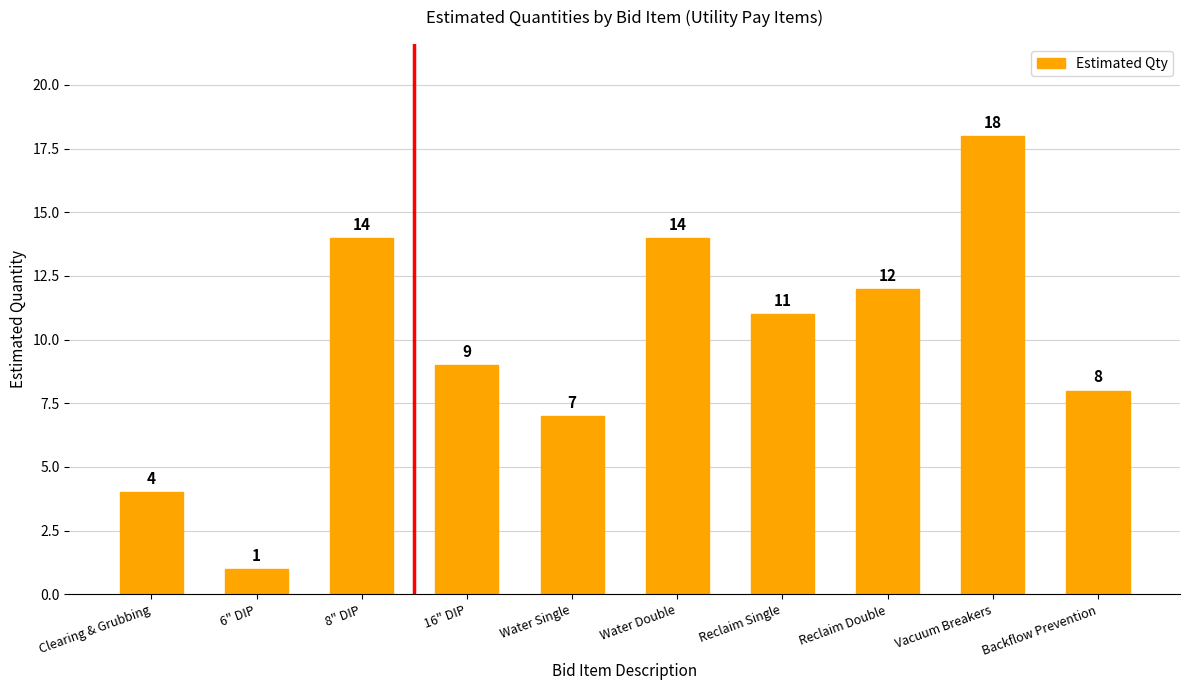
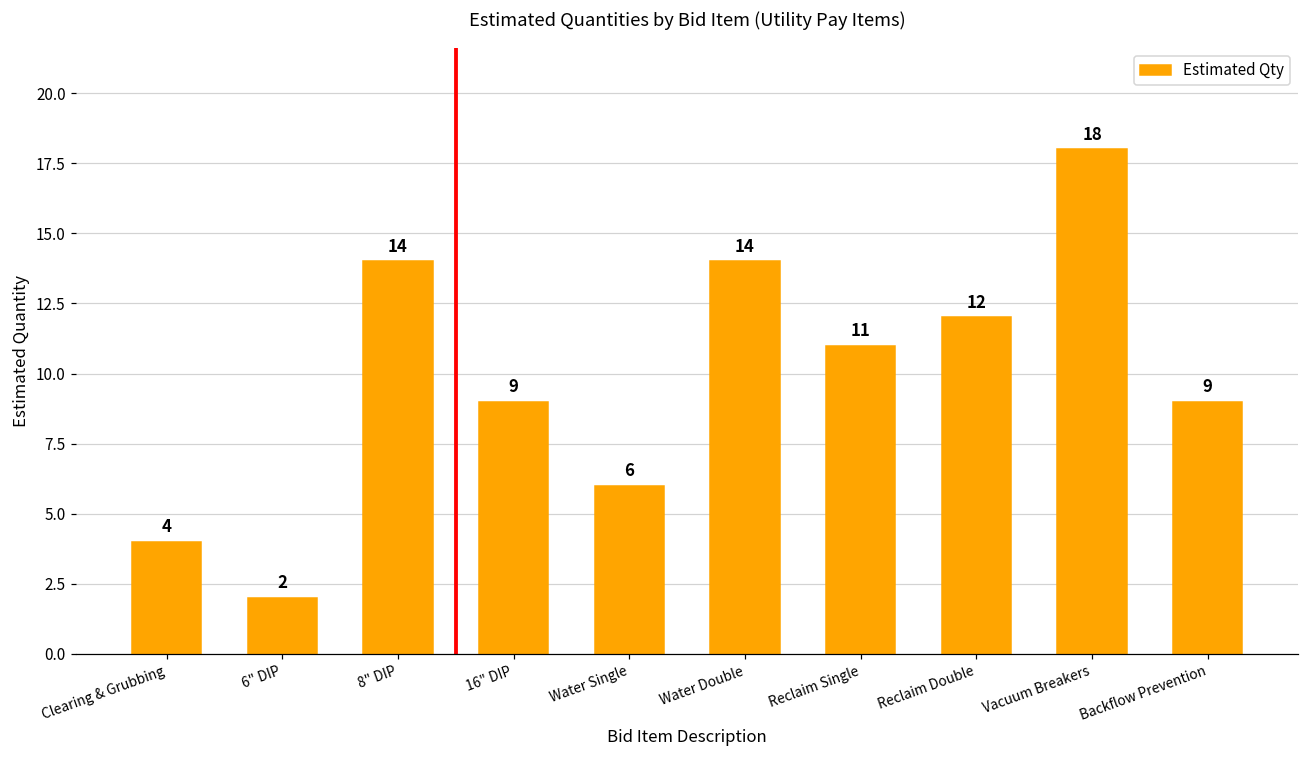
  {
    "Clearing & Grubbing": 4,
-   "6\" DIP": 1,
+   "6\" DIP": 2,
    "8\" DIP": 14,
    "16\" DIP": 9,
-   "Water Single": 7,
+   "Water Single": 6,
    "Water Double": 14,
    "Reclaim Single": 11,
    "Reclaim Double": 12,
    "Vacuum Breakers": 18,
-   "Backflow Prevention": 8
+   "Backflow Prevention": 9
  }
